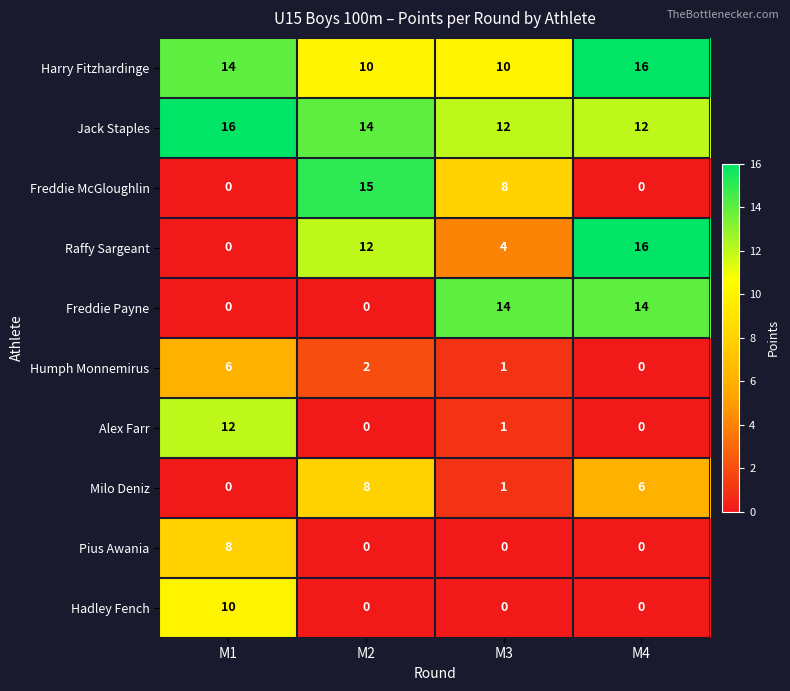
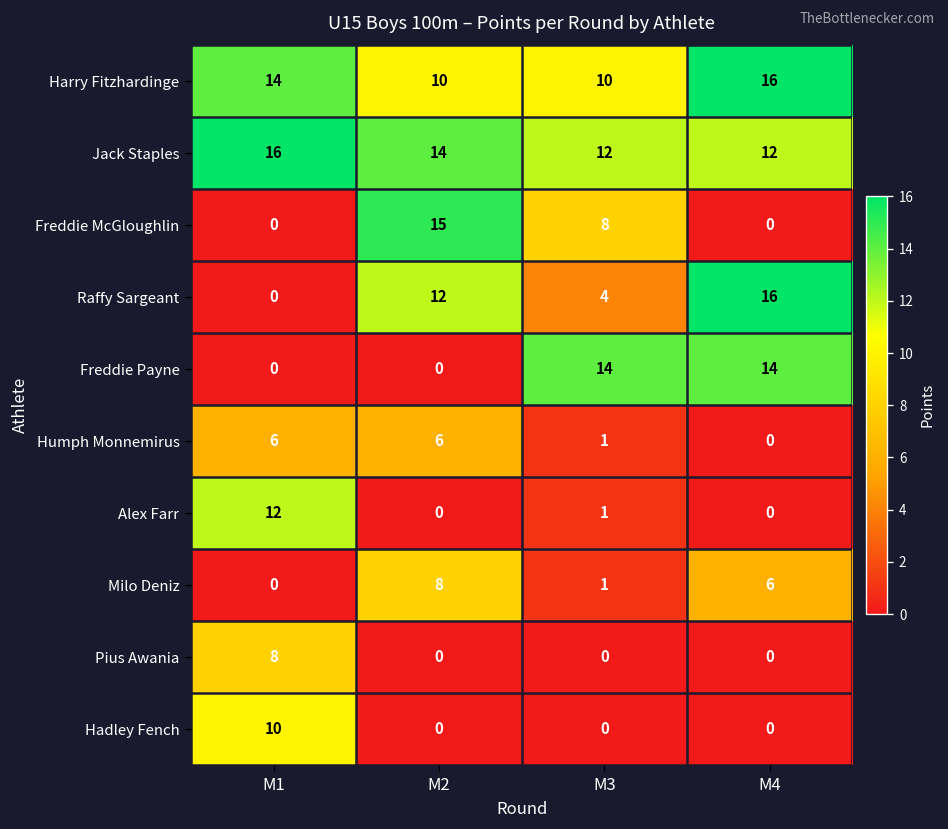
  {
    "Harry Fitzhardinge": {
      "M1": 14,
      "M2": 10,
      "M3": 10,
      "M4": 16
    },
    "Jack Staples": {
      "M1": 16,
      "M2": 14,
      "M3": 12,
      "M4": 12
    },
    "Freddie McGloughlin": {
      "M1": 0,
      "M2": 15,
      "M3": 8,
      "M4": 0
    },
    "Raffy Sargeant": {
      "M1": 0,
      "M2": 12,
      "M3": 4,
      "M4": 16
    },
    "Freddie Payne": {
      "M1": 0,
      "M2": 0,
      "M3": 14,
      "M4": 14
    },
    "Humph Monnemirus": {
      "M1": 6,
-     "M2": 2,
+     "M2": 6,
      "M3": 1,
      "M4": 0
    },
    "Alex Farr": {
      "M1": 12,
      "M2": 0,
      "M3": 1,
      "M4": 0
    },
    "Milo Deniz": {
      "M1": 0,
      "M2": 8,
      "M3": 1,
      "M4": 6
    },
    "Pius Awania": {
      "M1": 8,
      "M2": 0,
      "M3": 0,
      "M4": 0
    },
    "Hadley Fench": {
      "M1": 10,
      "M2": 0,
      "M3": 0,
      "M4": 0
    }
  }
